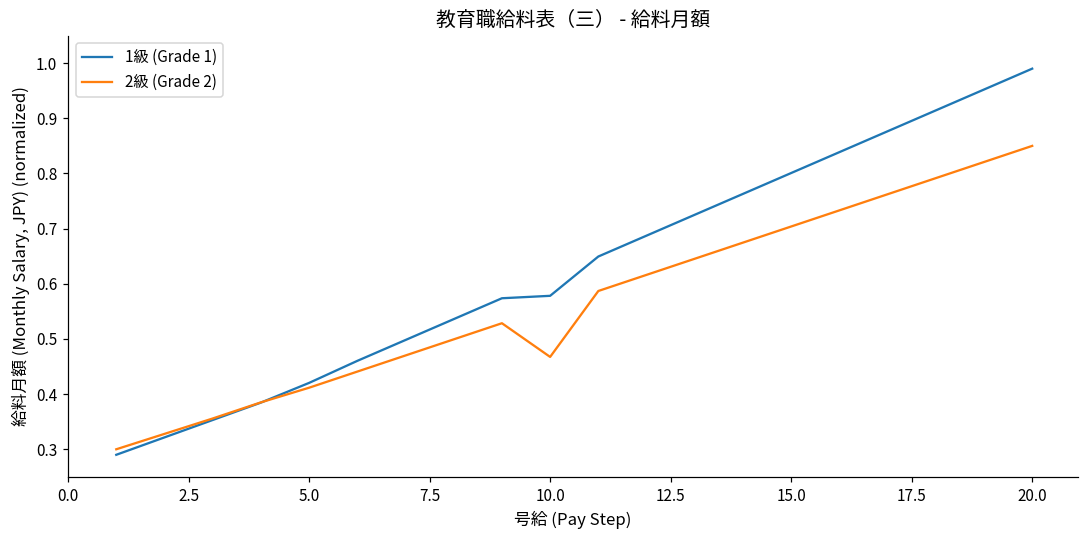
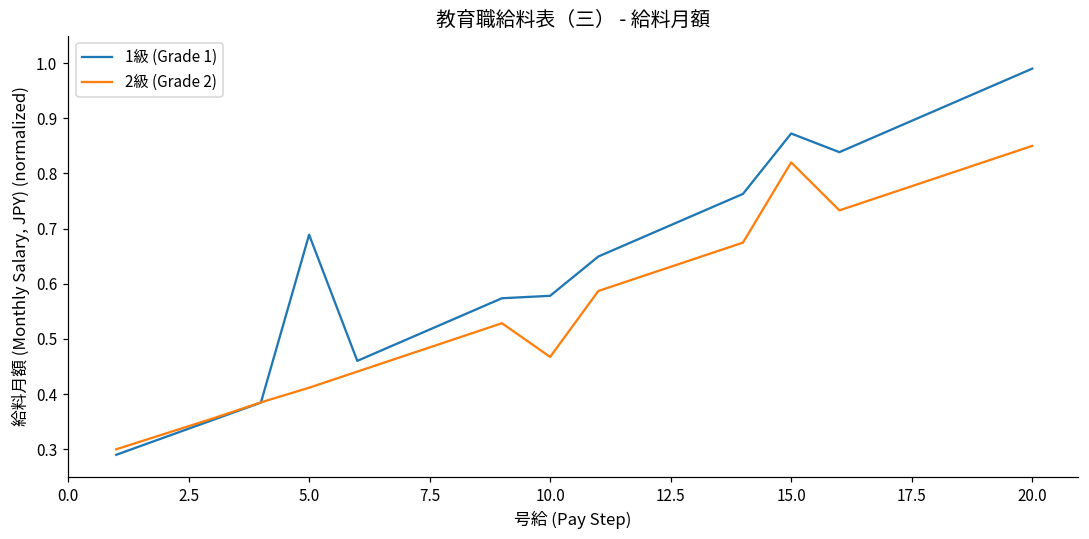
  {
    "1級 (Grade 1)": {
-     "5.0": 0.42,
+     "5.0": 0.69,
      "10.0": 0.58,
-     "15.0": 0.80,
+     "15.0": 0.87,
      "20.0": 0.99
    },
    "2級 (Grade 2)": {
      "5.0": 0.41,
      "10.0": 0.47,
-     "15.0": 0.70,
+     "15.0": 0.82,
      "20.0": 0.85
    }
  }
